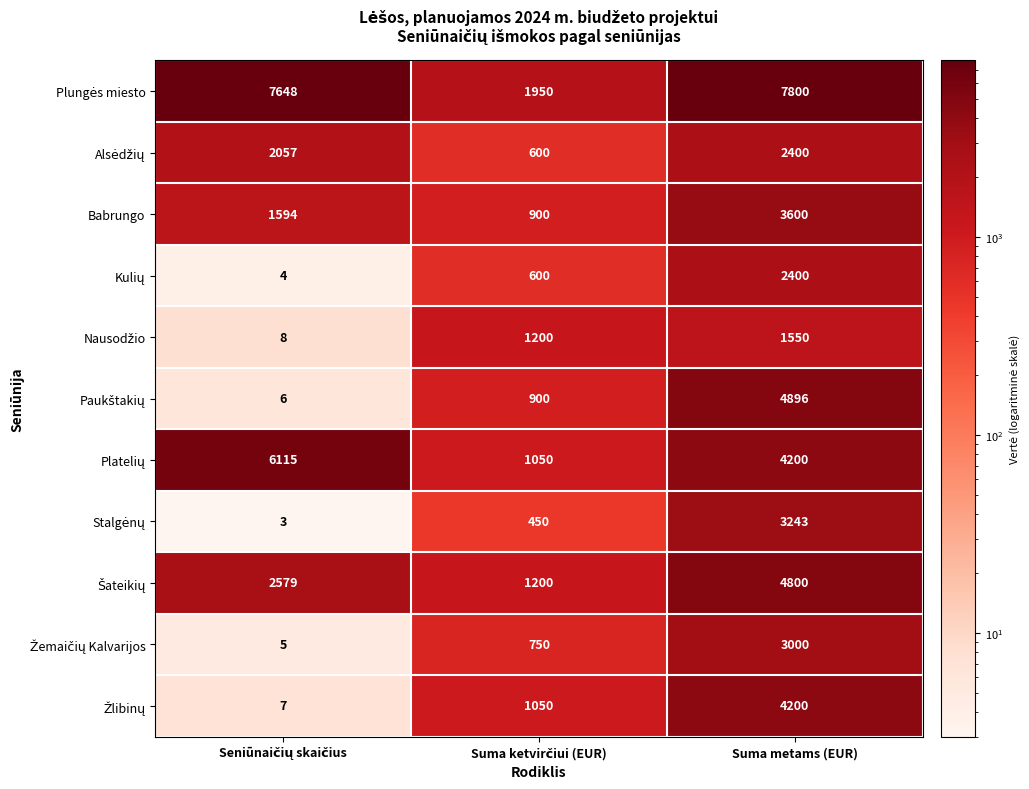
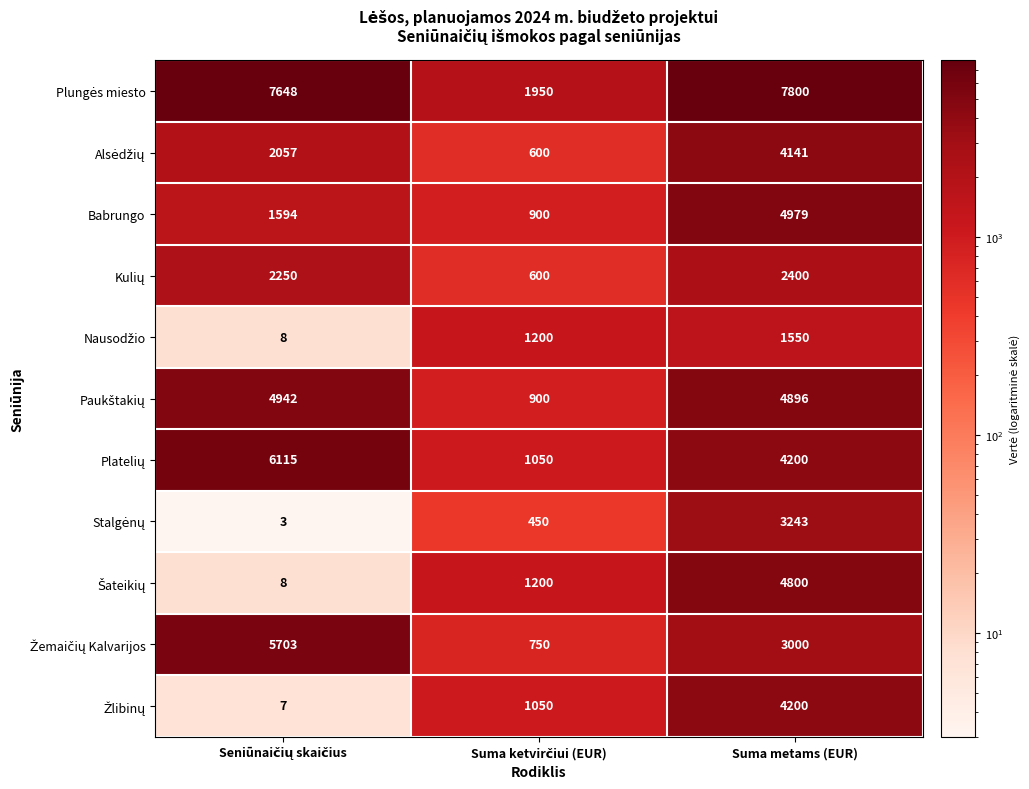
  {
    "Plungės miesto": {
      "Seniūnaičių skaičius": 7648,
      "Suma ketvirčiui (EUR)": 1950,
      "Suma metams (EUR)": 7800
    },
    "Alsėdžių": {
      "Seniūnaičių skaičius": 2057,
      "Suma ketvirčiui (EUR)": 600,
-     "Suma metams (EUR)": 2400
+     "Suma metams (EUR)": 4141
    },
    "Babrungo": {
      "Seniūnaičių skaičius": 1594,
      "Suma ketvirčiui (EUR)": 900,
-     "Suma metams (EUR)": 3600
+     "Suma metams (EUR)": 4979
    },
    "Kulių": {
-     "Seniūnaičių skaičius": 4,
+     "Seniūnaičių skaičius": 2250,
      "Suma ketvirčiui (EUR)": 600,
      "Suma metams (EUR)": 2400
    },
    "Nausodžio": {
      "Seniūnaičių skaičius": 8,
      "Suma ketvirčiui (EUR)": 1200,
      "Suma metams (EUR)": 1550
    },
    "Paukštakių": {
-     "Seniūnaičių skaičius": 6,
+     "Seniūnaičių skaičius": 4942,
      "Suma ketvirčiui (EUR)": 900,
      "Suma metams (EUR)": 4896
    },
    "Platelių": {
      "Seniūnaičių skaičius": 6115,
      "Suma ketvirčiui (EUR)": 1050,
      "Suma metams (EUR)": 4200
    },
    "Stalgėnų": {
      "Seniūnaičių skaičius": 3,
      "Suma ketvirčiui (EUR)": 450,
      "Suma metams (EUR)": 3243
    },
    "Šateikių": {
-     "Seniūnaičių skaičius": 2579,
+     "Seniūnaičių skaičius": 8,
      "Suma ketvirčiui (EUR)": 1200,
      "Suma metams (EUR)": 4800
    },
    "Žemaičių Kalvarijos": {
-     "Seniūnaičių skaičius": 5,
+     "Seniūnaičių skaičius": 5703,
      "Suma ketvirčiui (EUR)": 750,
      "Suma metams (EUR)": 3000
    },
    "Žlibinų": {
      "Seniūnaičių skaičius": 7,
      "Suma ketvirčiui (EUR)": 1050,
      "Suma metams (EUR)": 4200
    }
  }
